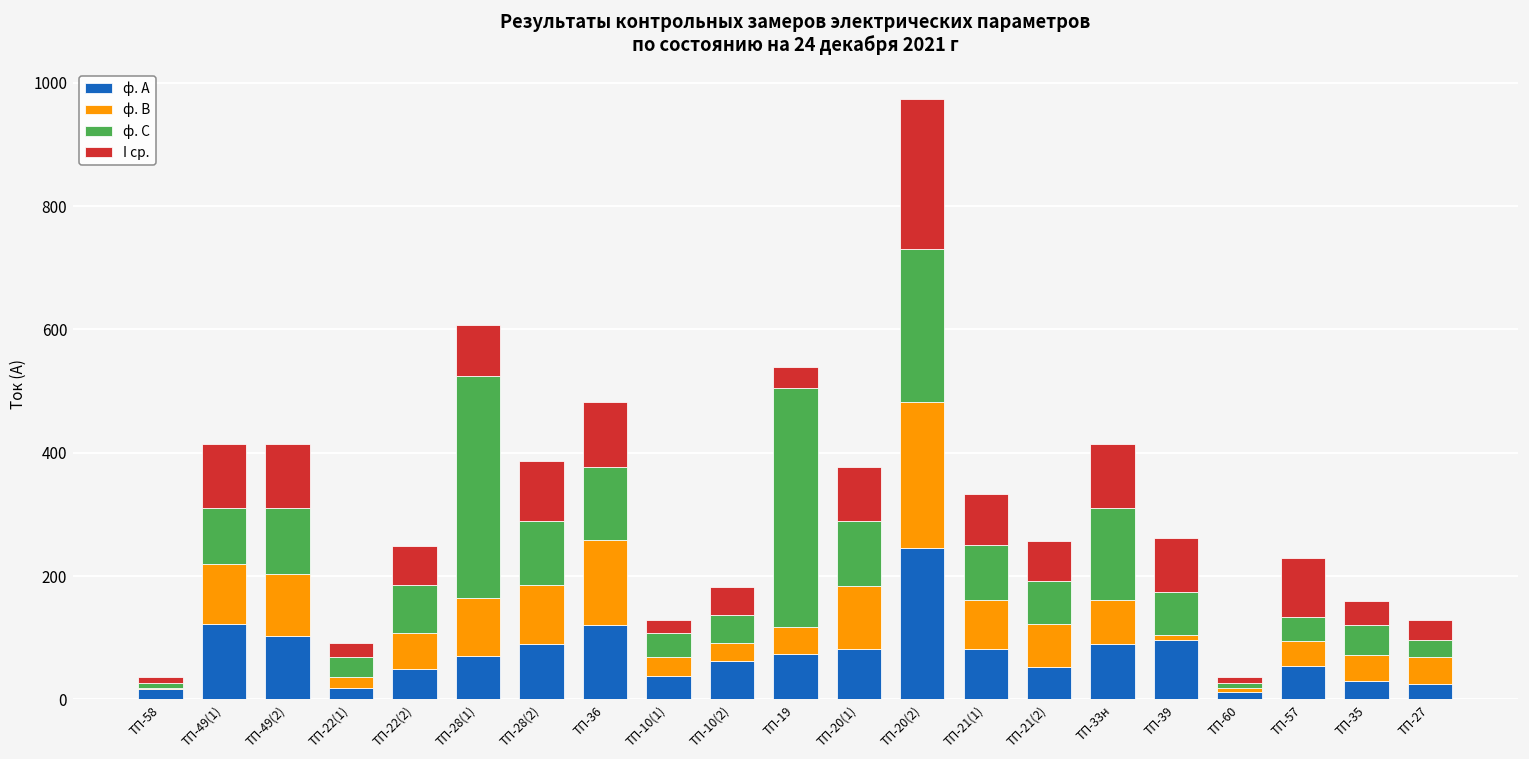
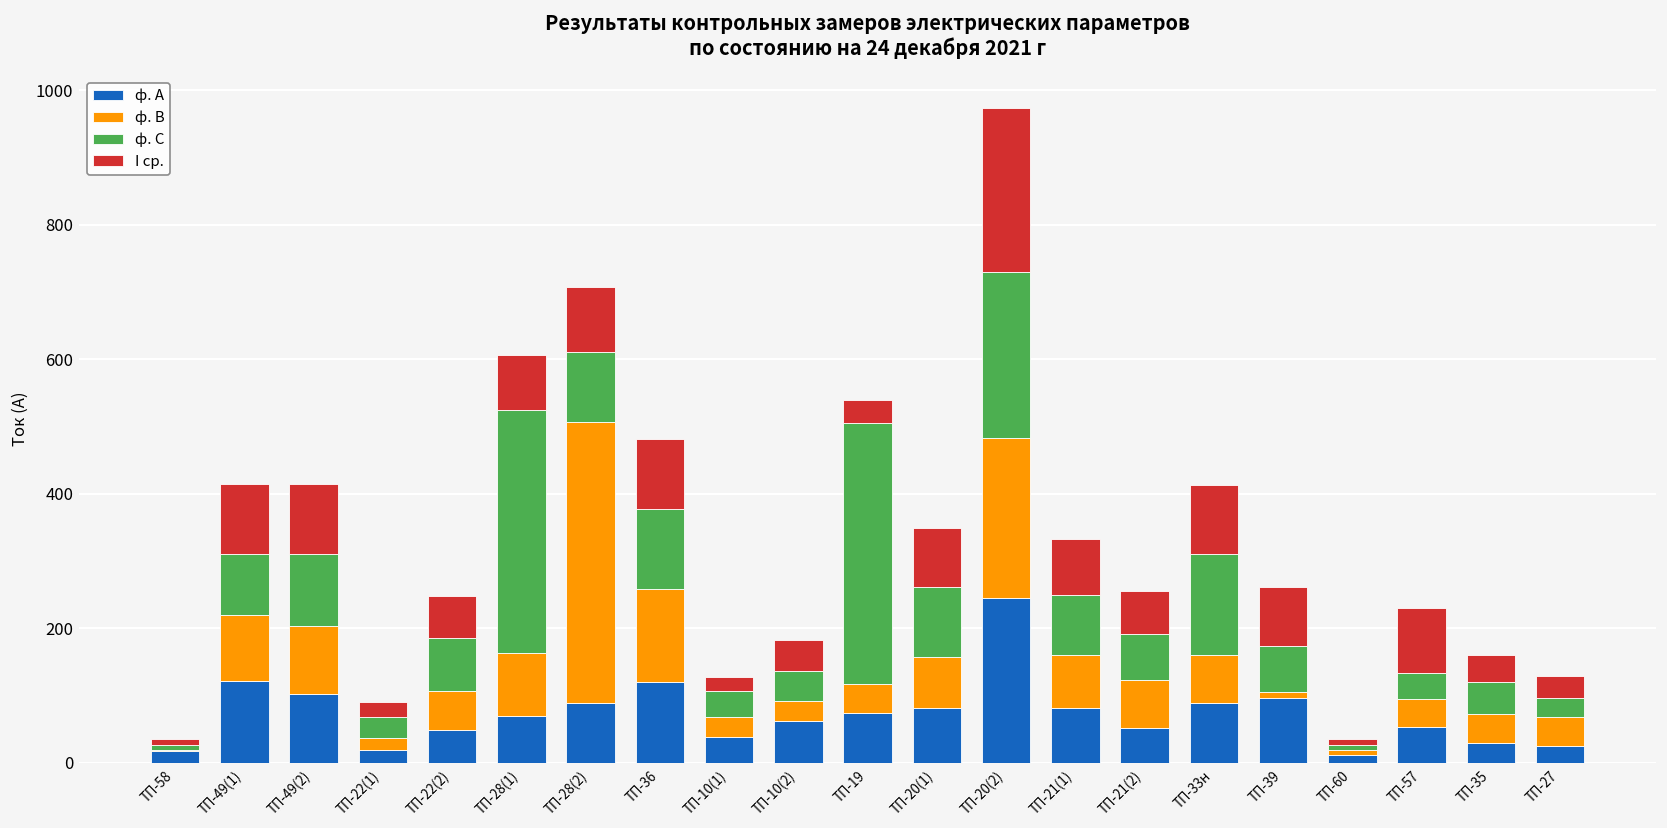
  {
    "ф. А": {
      "ТП-58": 20,
      "ТП-49(1)": 120,
      "ТП-49(2)": 100,
      "ТП-22(1)": 20,
      "ТП-22(2)": 50,
      "ТП-28(1)": 70,
      "ТП-28(2)": 90,
      "ТП-36": 120,
      "ТП-10(1)": 40,
      "ТП-10(2)": 60,
      "ТП-19": 70,
      "ТП-20(1)": 80,
      "ТП-20(2)": 250,
      "ТП-21(1)": 80,
      "ТП-21(2)": 50,
      "ТП-33н": 90,
      "ТП-39": 100,
      "ТП-60": 10,
      "ТП-57": 50,
      "ТП-35": 30,
      "ТП-27": 30
    },
    "ф. В": {
      "ТП-49(1)": 100,
      "ТП-49(2)": 100,
      "ТП-22(1)": 20,
      "ТП-22(2)": 60,
      "ТП-28(1)": 90,
-     "ТП-28(2)": 100,
+     "ТП-28(2)": 420,
      "ТП-36": 140,
      "ТП-10(1)": 30,
      "ТП-10(2)": 30,
      "ТП-19": 40,
-     "ТП-20(1)": 100,
+     "ТП-20(1)": 80,
      "ТП-20(2)": 240,
      "ТП-21(1)": 80,
      "ТП-21(2)": 70,
      "ТП-33н": 70,
      "ТП-39": 10,
      "ТП-60": 10,
      "ТП-57": 40,
      "ТП-35": 40,
      "ТП-27": 40
    },
    "ф. С": {
      "ТП-58": 10,
      "ТП-49(1)": 90,
      "ТП-49(2)": 110,
      "ТП-22(1)": 30,
      "ТП-22(2)": 80,
      "ТП-28(1)": 360,
      "ТП-28(2)": 100,
      "ТП-36": 120,
      "ТП-10(1)": 40,
      "ТП-10(2)": 50,
      "ТП-19": 390,
      "ТП-20(1)": 110,
      "ТП-20(2)": 250,
      "ТП-21(1)": 90,
      "ТП-21(2)": 70,
      "ТП-33н": 150,
      "ТП-39": 70,
      "ТП-60": 10,
      "ТП-57": 40,
      "ТП-35": 50,
      "ТП-27": 30
    },
    "I ср.": {
      "ТП-58": 10,
      "ТП-49(1)": 100,
      "ТП-49(2)": 100,
      "ТП-22(1)": 20,
      "ТП-22(2)": 60,
      "ТП-28(1)": 80,
      "ТП-28(2)": 100,
      "ТП-36": 100,
      "ТП-10(1)": 20,
      "ТП-10(2)": 50,
      "ТП-19": 30,
      "ТП-20(1)": 90,
      "ТП-20(2)": 240,
      "ТП-21(1)": 80,
      "ТП-21(2)": 60,
      "ТП-33н": 100,
      "ТП-39": 90,
      "ТП-60": 10,
      "ТП-57": 100,
      "ТП-35": 40,
      "ТП-27": 30
    }
  }
